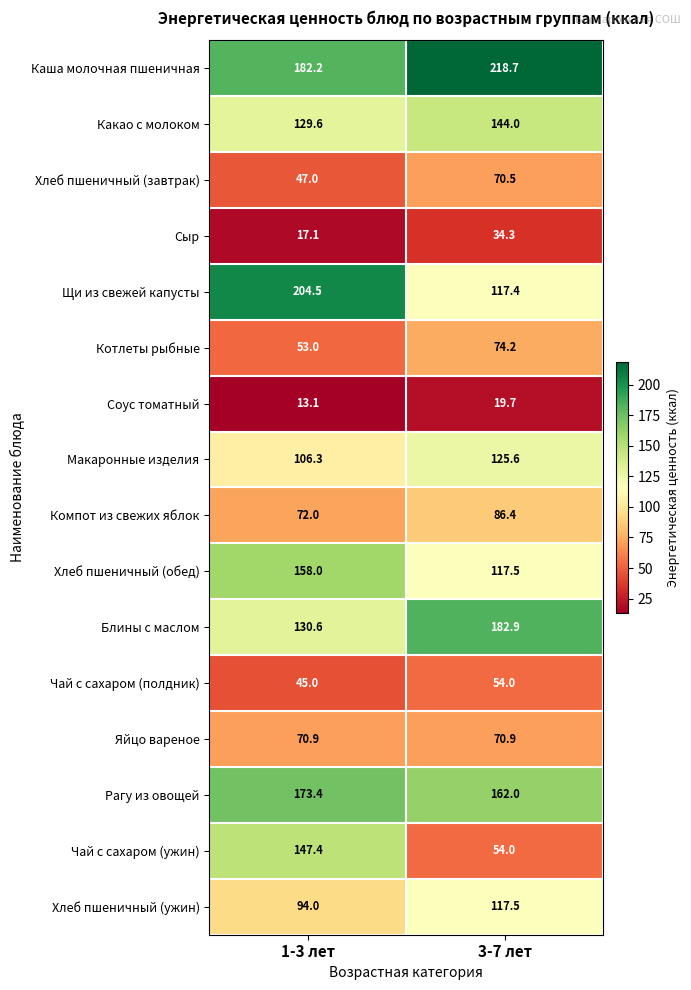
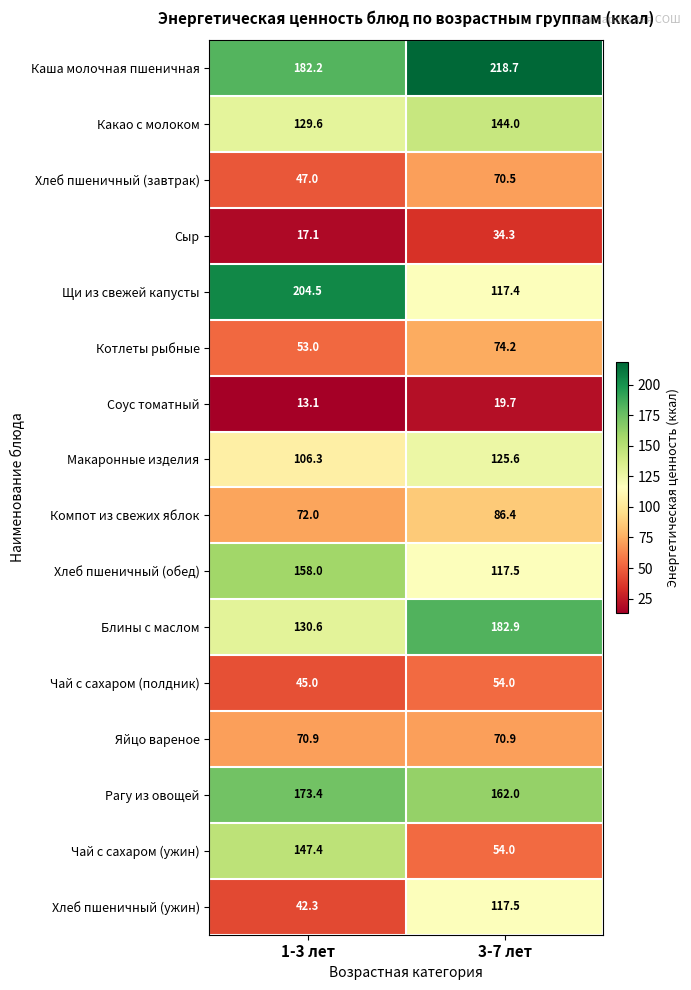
  {
    "Каша молочная пшеничная": {
      "1-3 лет": 182.2,
      "3-7 лет": 218.7
    },
    "Какао с молоком": {
      "1-3 лет": 129.6,
      "3-7 лет": 144.0
    },
    "Хлеб пшеничный (завтрак)": {
      "1-3 лет": 47.0,
      "3-7 лет": 70.5
    },
    "Сыр": {
      "1-3 лет": 17.1,
      "3-7 лет": 34.3
    },
    "Щи из свежей капусты": {
      "1-3 лет": 204.5,
      "3-7 лет": 117.4
    },
    "Котлеты рыбные": {
      "1-3 лет": 53.0,
      "3-7 лет": 74.2
    },
    "Соус томатный": {
      "1-3 лет": 13.1,
      "3-7 лет": 19.7
    },
    "Макаронные изделия": {
      "1-3 лет": 106.3,
      "3-7 лет": 125.6
    },
    "Компот из свежих яблок": {
      "1-3 лет": 72.0,
      "3-7 лет": 86.4
    },
    "Хлеб пшеничный (обед)": {
      "1-3 лет": 158.0,
      "3-7 лет": 117.5
    },
    "Блины с маслом": {
      "1-3 лет": 130.6,
      "3-7 лет": 182.9
    },
    "Чай с сахаром (полдник)": {
      "1-3 лет": 45.0,
      "3-7 лет": 54.0
    },
    "Яйцо вареное": {
      "1-3 лет": 70.9,
      "3-7 лет": 70.9
    },
    "Рагу из овощей": {
      "1-3 лет": 173.4,
      "3-7 лет": 162.0
    },
    "Чай с сахаром (ужин)": {
      "1-3 лет": 147.4,
      "3-7 лет": 54.0
    },
    "Хлеб пшеничный (ужин)": {
-     "1-3 лет": 94.0,
+     "1-3 лет": 42.3,
      "3-7 лет": 117.5
    }
  }
